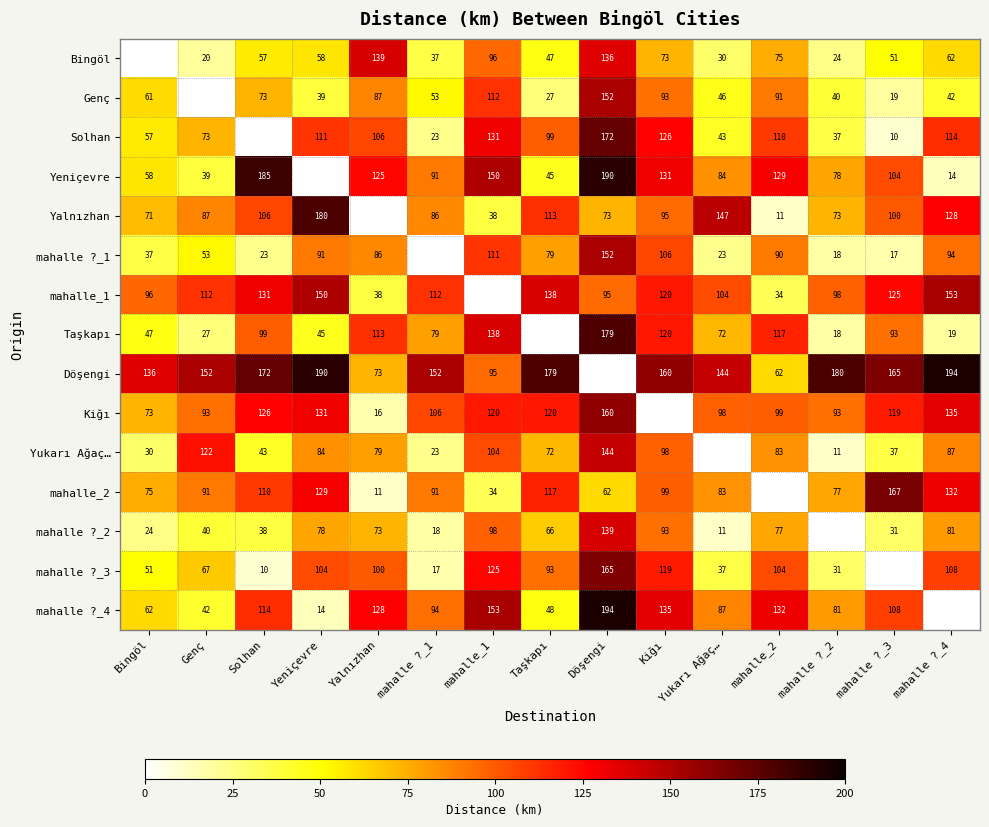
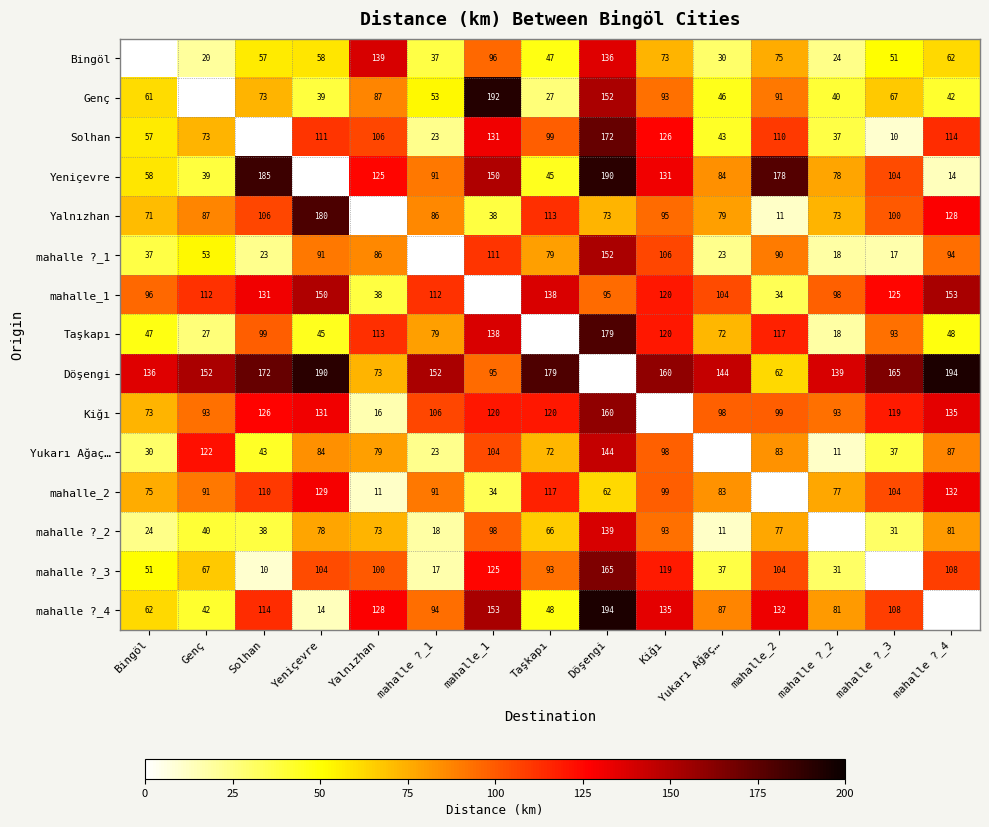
  {
    "Genç": {
      "Bingöl": 61,
      "Solhan": 73,
      "Yeniçevre": 39,
      "Yalnızhan": 87,
      "mahalle ?_1": 53,
-     "mahalle_1": 112,
+     "mahalle_1": 192,
      "Taşkapı": 27,
      "Döşengi": 152,
      "Kiğı": 93,
      "Yukarı Ağaç…": 46,
      "mahalle_2": 91,
      "mahalle ?_2": 40,
-     "mahalle ?_3": 19,
+     "mahalle ?_3": 67,
      "mahalle ?_4": 42
    },
    "Yeniçevre": {
      "Bingöl": 58,
      "Genç": 39,
      "Solhan": 185,
      "Yalnızhan": 125,
      "mahalle ?_1": 91,
      "mahalle_1": 150,
      "Taşkapı": 45,
      "Döşengi": 190,
      "Kiğı": 131,
      "Yukarı Ağaç…": 84,
-     "mahalle_2": 129,
+     "mahalle_2": 178,
      "mahalle ?_2": 78,
      "mahalle ?_3": 104,
      "mahalle ?_4": 14
    },
    "Yalnızhan": {
      "Bingöl": 71,
      "Genç": 87,
      "Solhan": 106,
      "Yeniçevre": 180,
      "mahalle ?_1": 86,
      "mahalle_1": 38,
      "Taşkapı": 113,
      "Döşengi": 73,
      "Kiğı": 95,
-     "Yukarı Ağaç…": 147,
+     "Yukarı Ağaç…": 79,
      "mahalle_2": 11,
      "mahalle ?_2": 73,
      "mahalle ?_3": 100,
      "mahalle ?_4": 128
    },
    "Taşkapı": {
      "Bingöl": 47,
      "Genç": 27,
      "Solhan": 99,
      "Yeniçevre": 45,
      "Yalnızhan": 113,
      "mahalle ?_1": 79,
      "mahalle_1": 138,
      "Döşengi": 179,
      "Kiğı": 120,
      "Yukarı Ağaç…": 72,
      "mahalle_2": 117,
      "mahalle ?_2": 18,
      "mahalle ?_3": 93,
-     "mahalle ?_4": 19
+     "mahalle ?_4": 48
    },
    "Döşengi": {
      "Bingöl": 136,
      "Genç": 152,
      "Solhan": 172,
      "Yeniçevre": 190,
      "Yalnızhan": 73,
      "mahalle ?_1": 152,
      "mahalle_1": 95,
      "Taşkapı": 179,
      "Kiğı": 160,
      "Yukarı Ağaç…": 144,
      "mahalle_2": 62,
-     "mahalle ?_2": 180,
+     "mahalle ?_2": 139,
      "mahalle ?_3": 165,
      "mahalle ?_4": 194
    },
    "mahalle_2": {
      "Bingöl": 75,
      "Genç": 91,
      "Solhan": 110,
      "Yeniçevre": 129,
      "Yalnızhan": 11,
      "mahalle ?_1": 91,
      "mahalle_1": 34,
      "Taşkapı": 117,
      "Döşengi": 62,
      "Kiğı": 99,
      "Yukarı Ağaç…": 83,
      "mahalle ?_2": 77,
-     "mahalle ?_3": 167,
+     "mahalle ?_3": 104,
      "mahalle ?_4": 132
    }
  }
